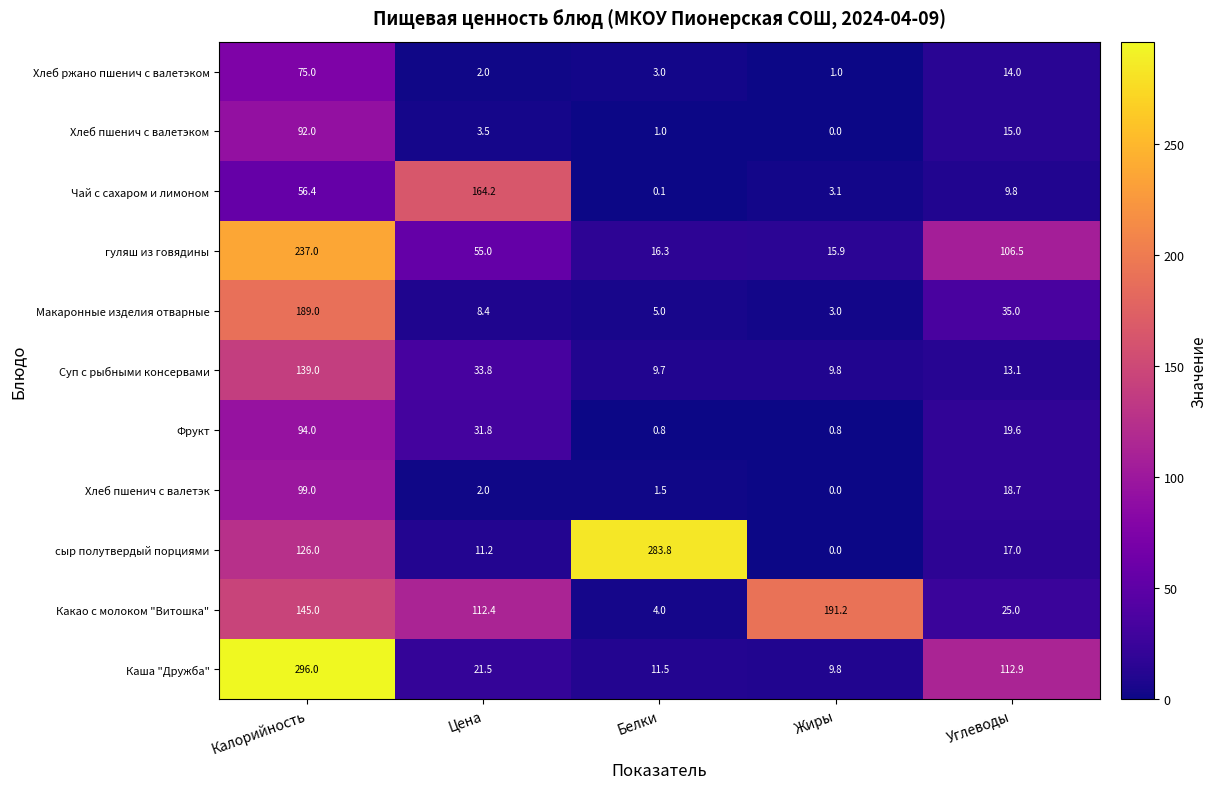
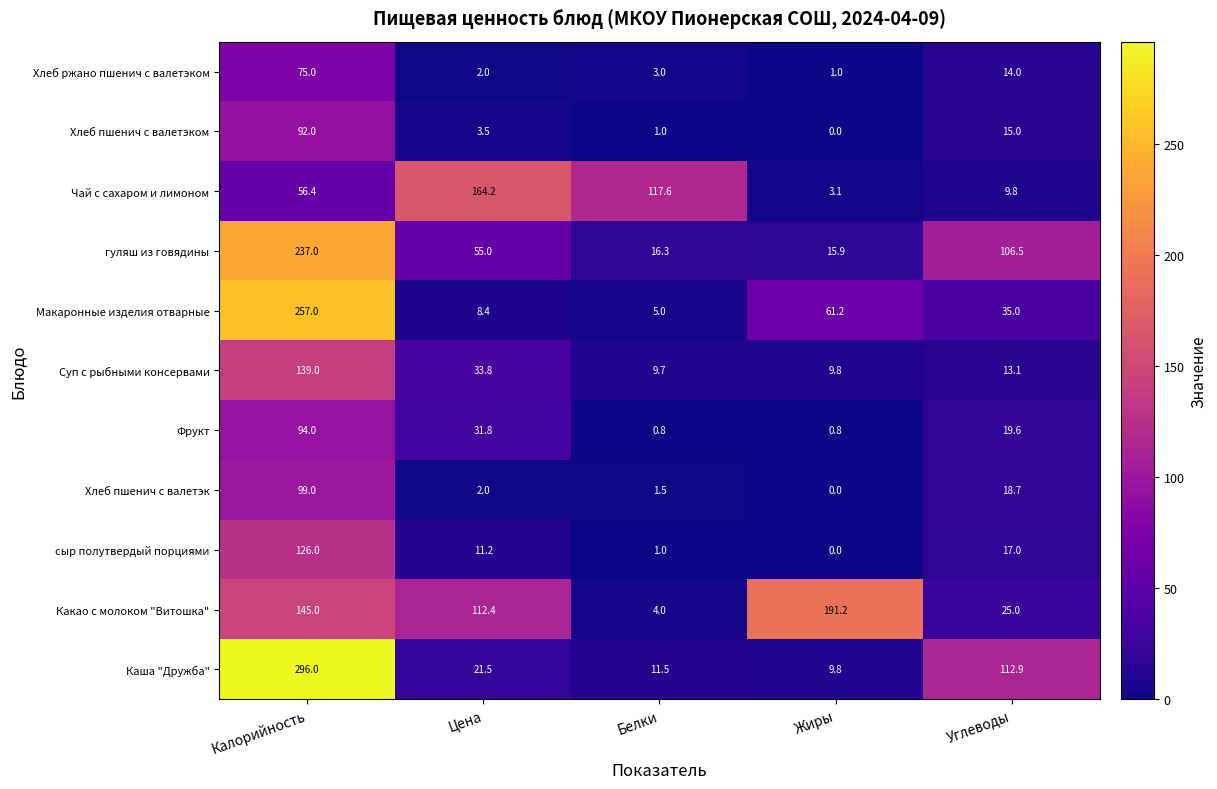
  {
    "Хлеб ржано пшенич с валетэком": {
      "Калорийность": 75.0,
      "Цена": 2.0,
      "Белки": 3.0,
      "Жиры": 1.0,
      "Углеводы": 14.0
    },
    "Хлеб пшенич с валетэком": {
      "Калорийность": 92.0,
      "Цена": 3.5,
      "Белки": 1.0,
      "Жиры": 0.0,
      "Углеводы": 15.0
    },
    "Чай с сахаром и лимоном": {
      "Калорийность": 56.4,
      "Цена": 164.2,
-     "Белки": 0.1,
+     "Белки": 117.6,
      "Жиры": 3.1,
      "Углеводы": 9.8
    },
    "гуляш из говядины": {
      "Калорийность": 237.0,
      "Цена": 55.0,
      "Белки": 16.3,
      "Жиры": 15.9,
      "Углеводы": 106.5
    },
    "Макаронные изделия отварные": {
-     "Калорийность": 189.0,
+     "Калорийность": 257.0,
      "Цена": 8.4,
      "Белки": 5.0,
-     "Жиры": 3.0,
+     "Жиры": 61.2,
      "Углеводы": 35.0
    },
    "Суп с рыбными консервами": {
      "Калорийность": 139.0,
      "Цена": 33.8,
      "Белки": 9.7,
      "Жиры": 9.8,
      "Углеводы": 13.1
    },
    "Фрукт": {
      "Калорийность": 94.0,
      "Цена": 31.8,
      "Белки": 0.8,
      "Жиры": 0.8,
      "Углеводы": 19.6
    },
    "Хлеб пшенич с валетэк": {
      "Калорийность": 99.0,
      "Цена": 2.0,
      "Белки": 1.5,
      "Жиры": 0.0,
      "Углеводы": 18.7
    },
    "сыр полутвердый порциями": {
      "Калорийность": 126.0,
      "Цена": 11.2,
-     "Белки": 283.8,
+     "Белки": 1.0,
      "Жиры": 0.0,
      "Углеводы": 17.0
    },
    "Какао с молоком \"Витошка\"": {
      "Калорийность": 145.0,
      "Цена": 112.4,
      "Белки": 4.0,
      "Жиры": 191.2,
      "Углеводы": 25.0
    },
    "Каша \"Дружба\"": {
      "Калорийность": 296.0,
      "Цена": 21.5,
      "Белки": 11.5,
      "Жиры": 9.8,
      "Углеводы": 112.9
    }
  }
